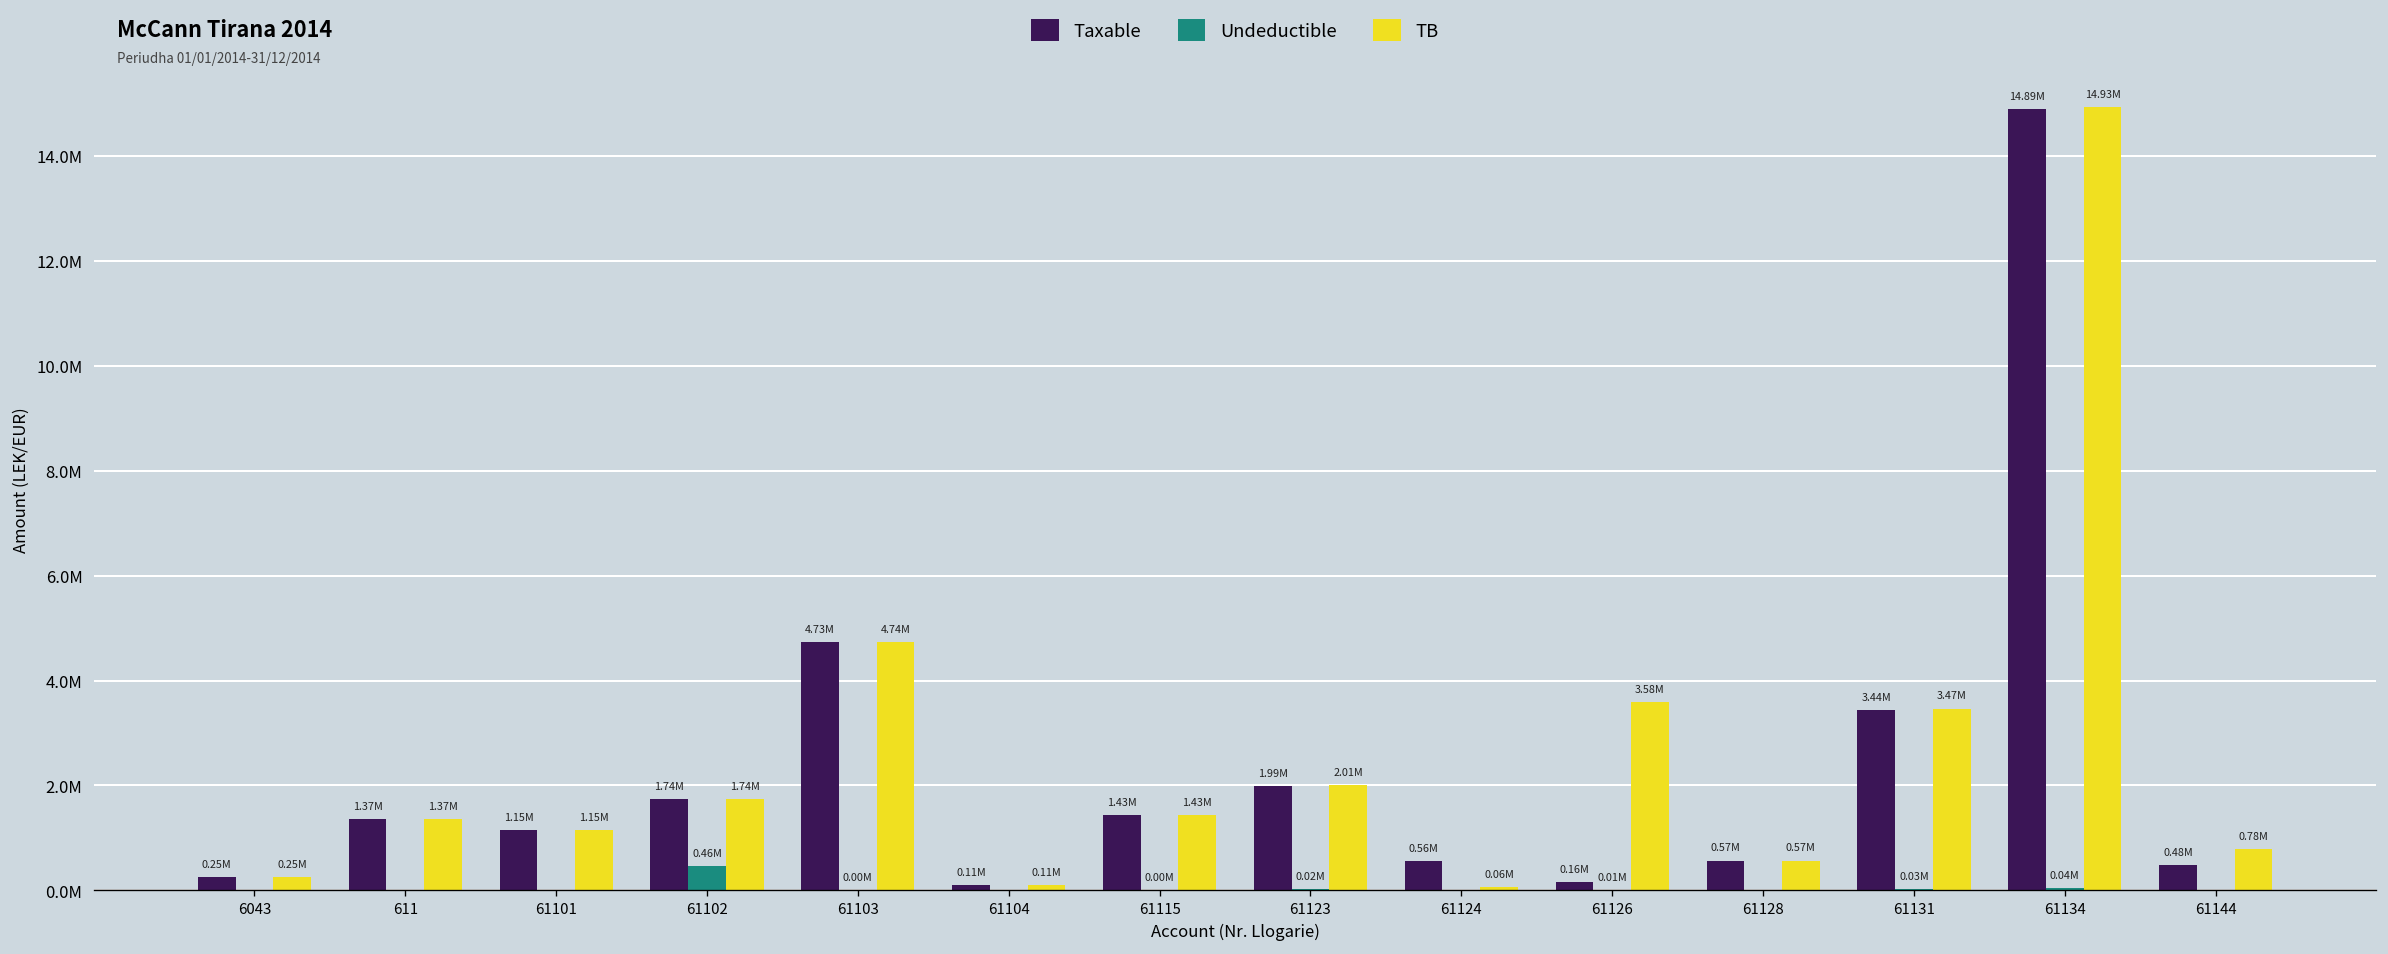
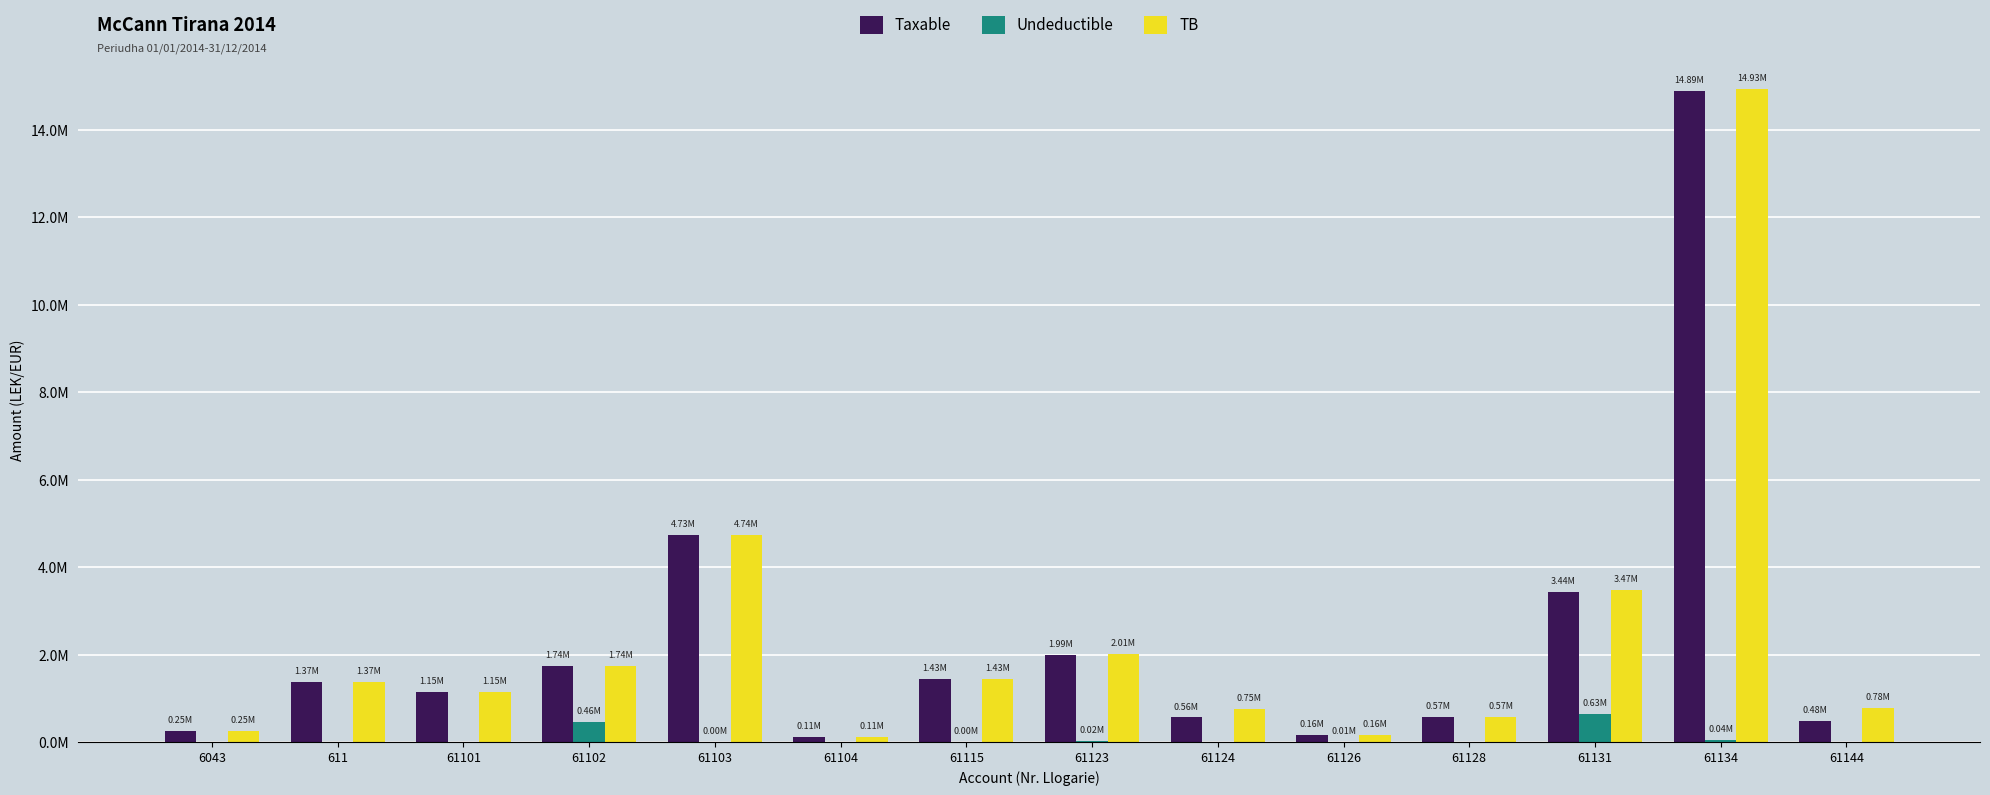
  {
    "Taxable": {
      "6043": "0.25M",
      "611": "1.37M",
      "61101": "1.15M",
      "61102": "1.74M",
      "61103": "4.73M",
      "61104": "0.11M",
      "61115": "1.43M",
      "61123": "1.99M",
      "61124": "0.56M",
      "61126": "0.16M",
      "61128": "0.57M",
      "61131": "3.44M",
      "61134": "14.89M",
      "61144": "0.48M"
    },
    "Undeductible": {
      "61102": "0.46M",
      "61123": "0.02M",
      "61126": "0.01M",
-     "61131": "0.03M",
+     "61131": "0.63M",
      "61134": "0.04M"
    },
    "TB": {
      "6043": "0.25M",
      "611": "1.37M",
      "61101": "1.15M",
      "61102": "1.74M",
      "61103": "4.74M",
      "61104": "0.11M",
      "61115": "1.43M",
      "61123": "2.01M",
-     "61124": "0.06M",
-     "61126": "3.58M",
+     "61124": "0.75M",
+     "61126": "0.16M",
      "61128": "0.57M",
      "61131": "3.47M",
      "61134": "14.93M",
      "61144": "0.78M"
    }
  }
